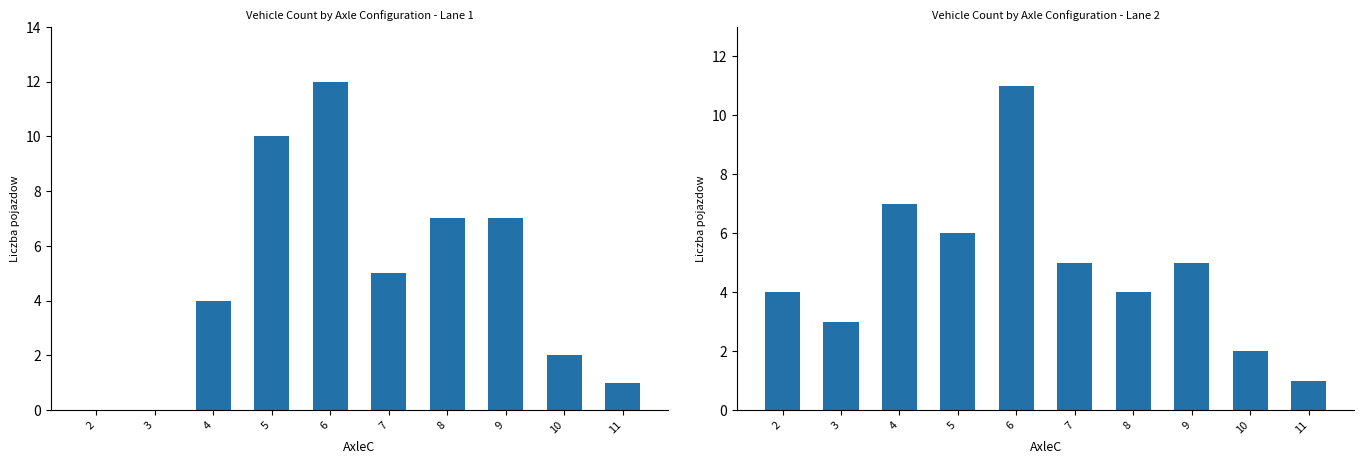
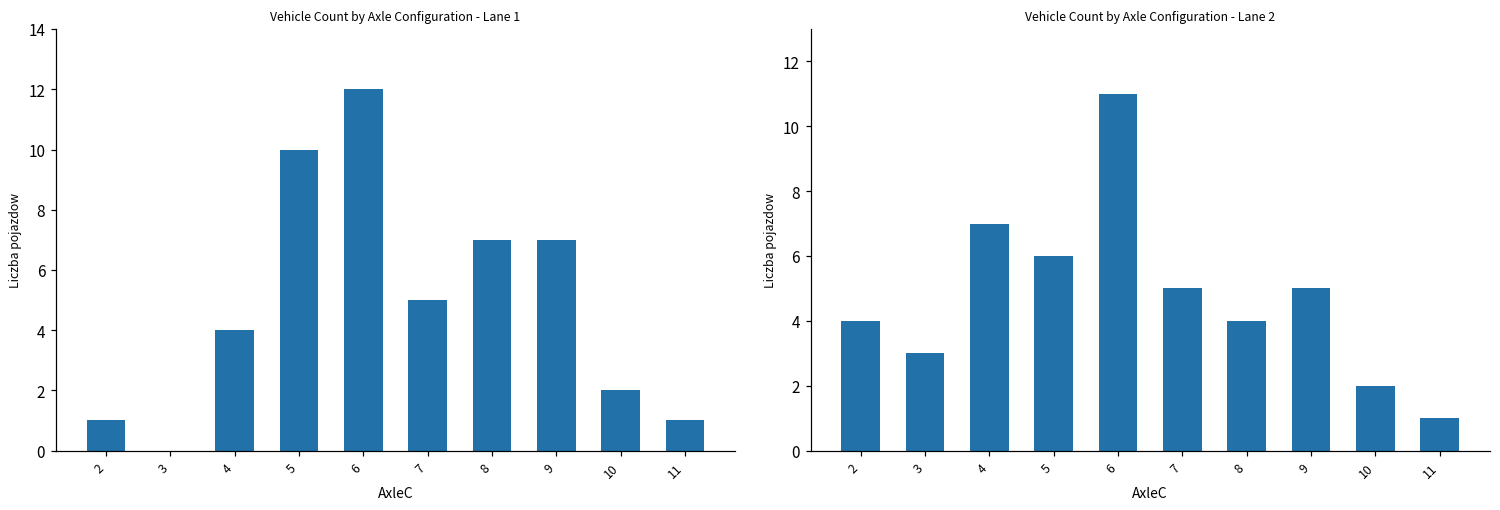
  {
    "Vehicle Count by Axle Configuration - Lane 1": {
-     "2": 0,
+     "2": 1,
      "3": 0,
      "4": 4,
      "5": 10,
      "6": 12,
      "7": 5,
      "8": 7,
      "9": 7,
      "10": 2,
      "11": 1
    },
    "Vehicle Count by Axle Configuration - Lane 2": {
      "2": 4.0,
      "3": 3.0,
      "4": 7.0,
      "5": 6.0,
      "6": 11.0,
      "7": 5.0,
      "8": 4.0,
      "9": 5.0,
      "10": 2.0,
      "11": 1.0
    }
  }
